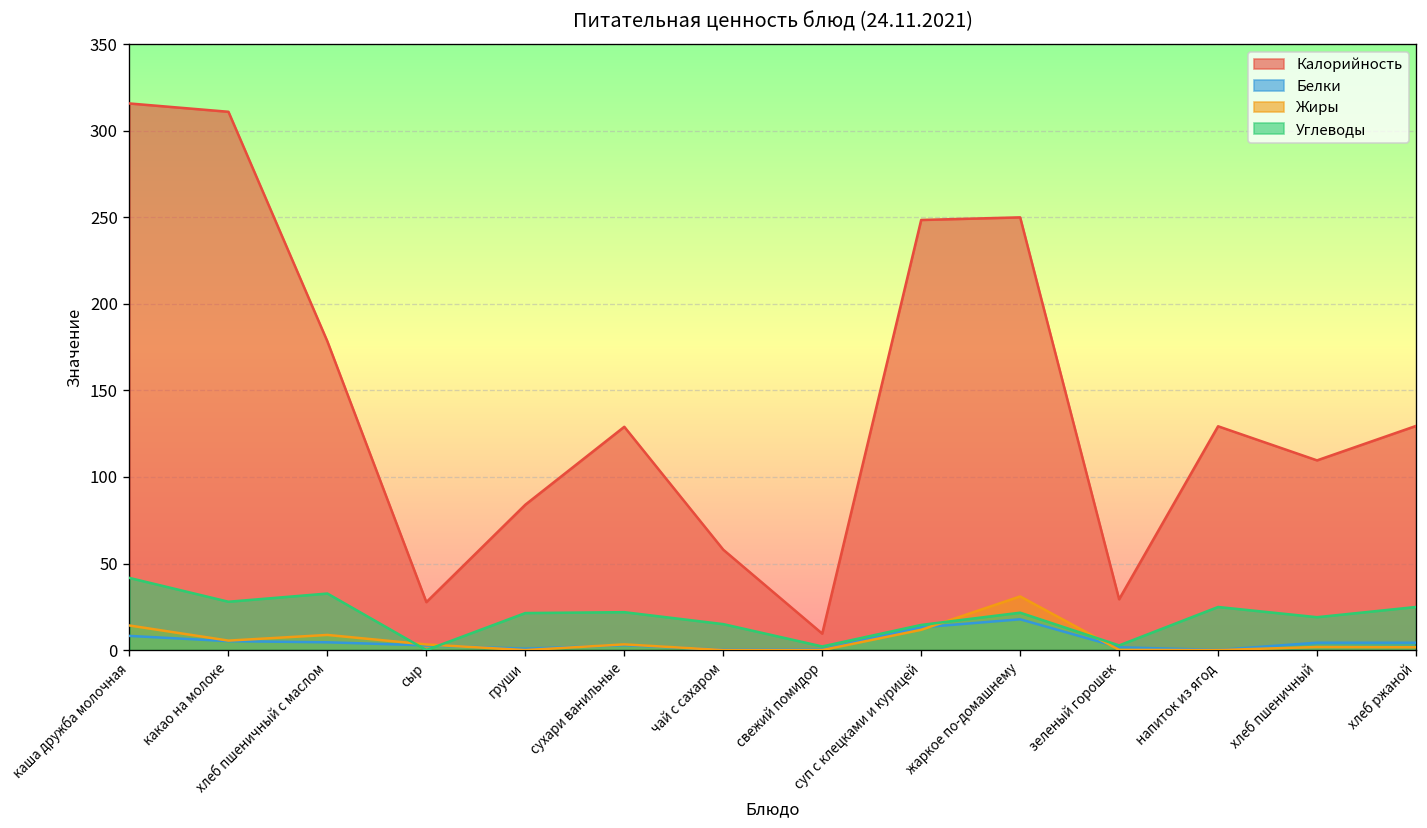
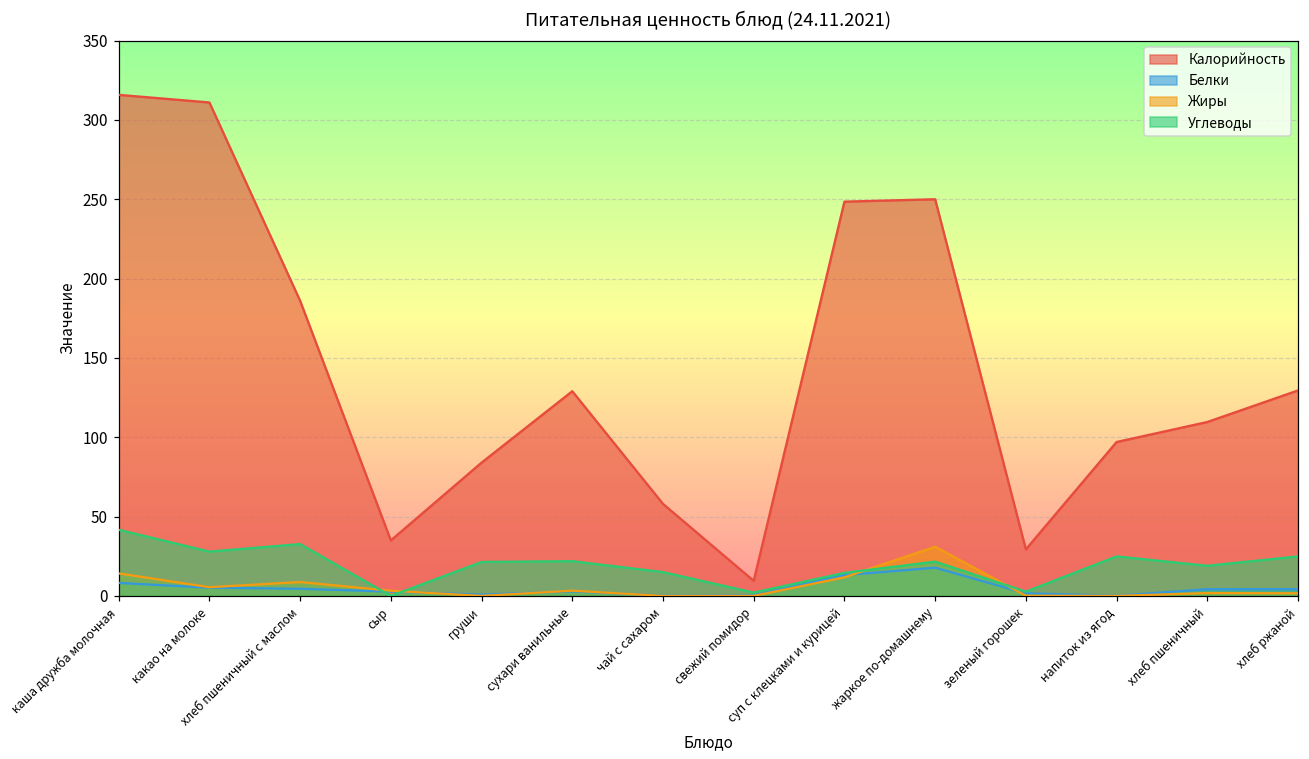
  {
    "Калорийность": {
      "каша дружба молочная": 316,
      "какао на молоке": 311,
-     "хлеб пшеничный с маслом": 178,
-     "сыр": 28,
+     "хлеб пшеничный с маслом": 186,
+     "сыр": 35,
      "груши": 84,
      "сухари ванильные": 129,
      "чай с сахаром": 58,
      "свежий помидор": 10,
      "суп с клецками и курицей": 248,
      "жаркое по-домашнему": 250,
      "зеленый горошек": 29,
-     "напиток из ягод": 129,
+     "напиток из ягод": 97,
      "хлеб пшеничный": 110,
      "хлеб ржаной": 130
    },
    "Белки": {
      "каша дружба молочная": 8,
      "хлеб пшеничный с маслом": 5,
      "жаркое по-домашнему": 18,
      "хлеб пшеничный": 4,
      "хлеб ржаной": 4
    },
    "Жиры": {
      "каша дружба молочная": 14,
      "хлеб пшеничный с маслом": 9,
      "жаркое по-домашнему": 31,
      "хлеб пшеничный": 2,
      "хлеб ржаной": 2
    },
    "Углеводы": {
      "каша дружба молочная": 42,
      "какао на молоке": 28,
      "хлеб пшеничный с маслом": 33,
      "сыр": 0,
      "груши": 21,
      "сухари ванильные": 22,
      "чай с сахаром": 15,
      "свежий помидор": 2,
      "жаркое по-домашнему": 22,
      "напиток из ягод": 25,
      "хлеб пшеничный": 19,
      "хлеб ржаной": 25
    }
  }
